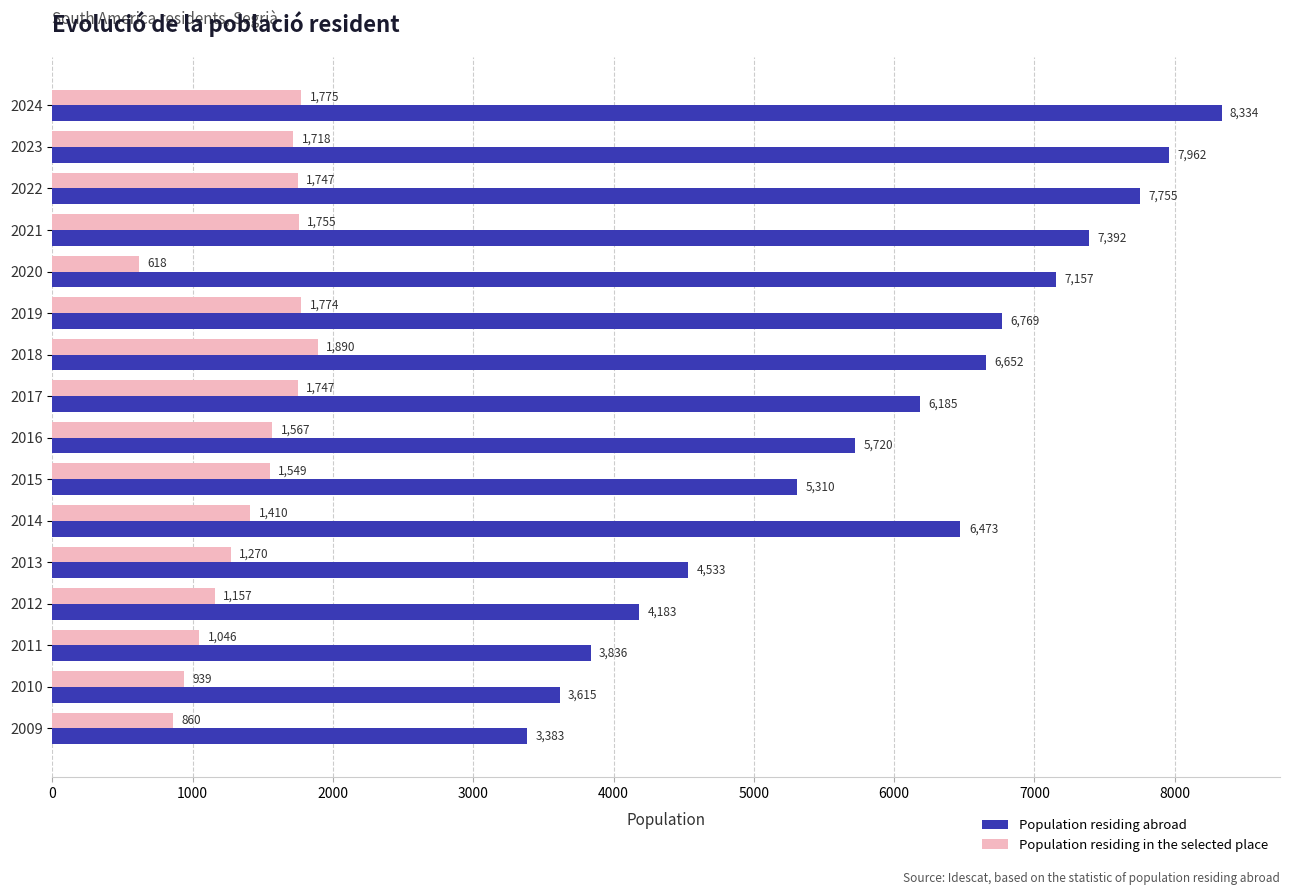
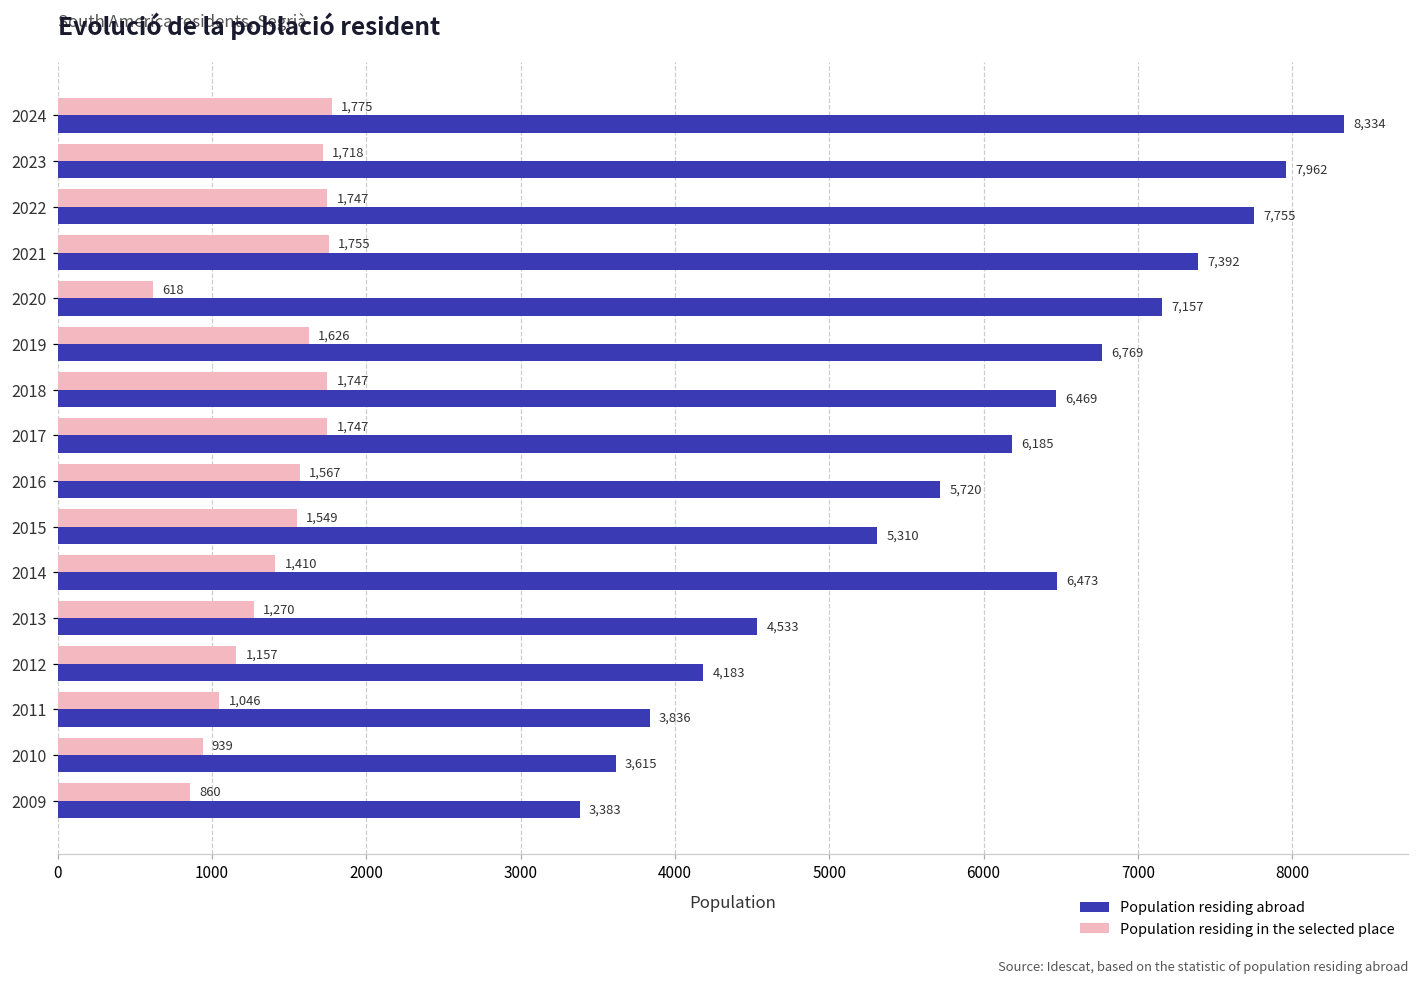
  {
    "Population residing abroad": {
      "2024": "8,334",
      "2023": "7,962",
      "2022": "7,755",
      "2021": "7,392",
      "2020": "7,157",
      "2019": "6,769",
-     "2018": "6,652",
+     "2018": "6,469",
      "2017": "6,185",
      "2016": "5,720",
      "2015": "5,310",
      "2014": "6,473",
      "2013": "4,533",
      "2012": "4,183",
      "2011": "3,836",
      "2010": "3,615",
      "2009": "3,383"
    },
    "Population residing in the selected place": {
      "2024": "1,775",
      "2023": "1,718",
      "2022": "1,747",
      "2021": "1,755",
      "2020": "618",
-     "2019": "1,774",
-     "2018": "1,890",
+     "2019": "1,626",
+     "2018": "1,747",
      "2017": "1,747",
      "2016": "1,567",
      "2015": "1,549",
      "2014": "1,410",
      "2013": "1,270",
      "2012": "1,157",
      "2011": "1,046",
      "2010": "939",
      "2009": "860"
    }
  }
